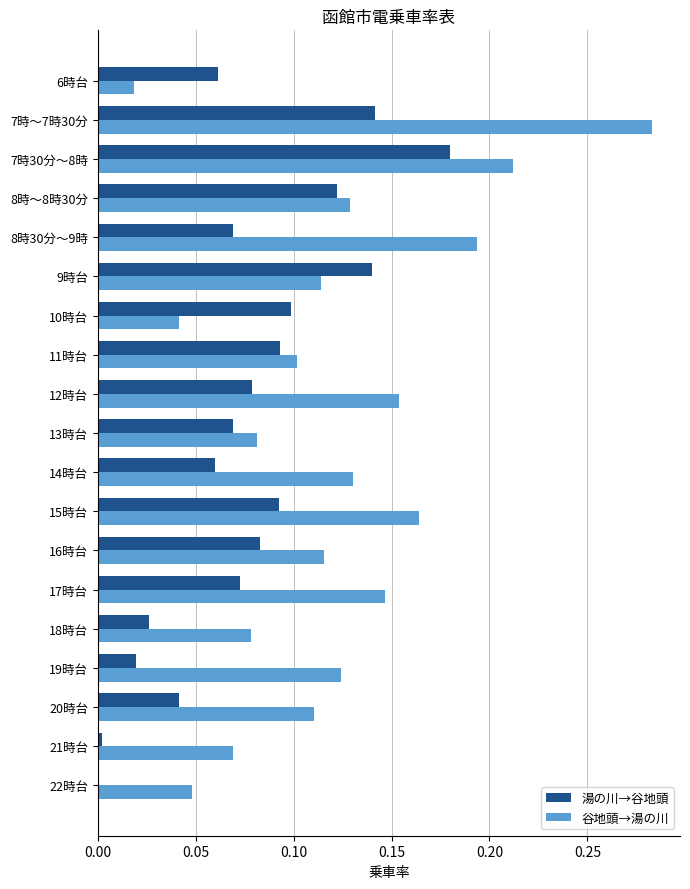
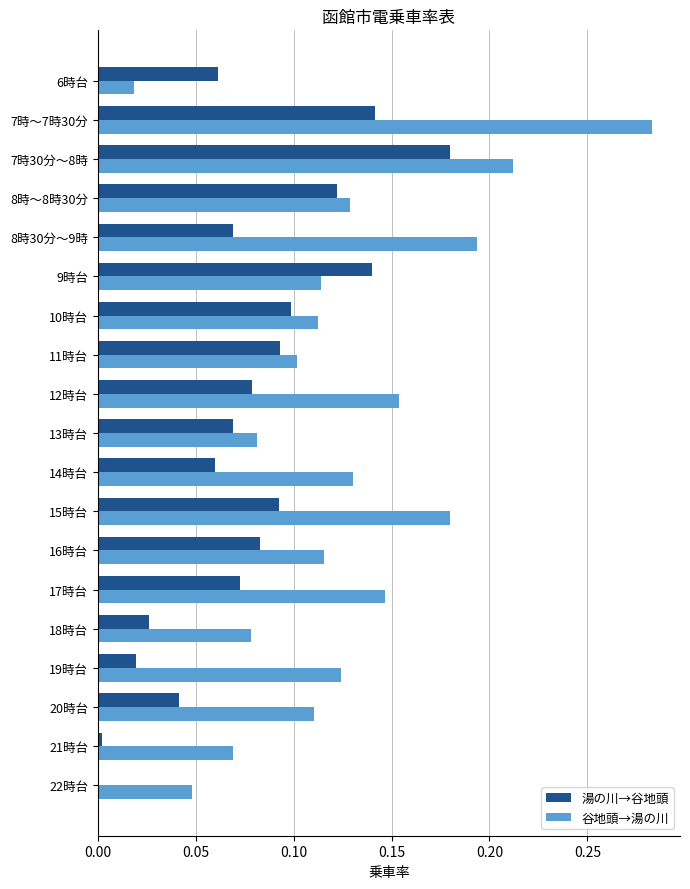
  {
    "湯の川→谷地頭": {
      "6時台": 0.061,
      "7時～7時30分": 0.142,
      "7時30分～8時": 0.180,
      "8時～8時30分": 0.122,
      "8時30分～9時": 0.069,
      "9時台": 0.140,
      "10時台": 0.099,
      "11時台": 0.093,
      "12時台": 0.079,
      "13時台": 0.069,
      "14時台": 0.060,
      "15時台": 0.092,
      "16時台": 0.083,
      "17時台": 0.073,
      "18時台": 0.026,
      "19時台": 0.019,
      "20時台": 0.042,
      "21時台": 0.002,
      "22時台": 0.000
    },
    "谷地頭→湯の川": {
      "6時台": 0.018,
      "7時～7時30分": 0.283,
      "7時30分～8時": 0.212,
      "8時～8時30分": 0.129,
      "8時30分～9時": 0.193,
      "9時台": 0.114,
-     "10時台": 0.042,
+     "10時台": 0.113,
      "11時台": 0.102,
      "12時台": 0.154,
      "13時台": 0.081,
      "14時台": 0.130,
-     "15時台": 0.164,
+     "15時台": 0.180,
      "16時台": 0.116,
      "17時台": 0.147,
      "18時台": 0.078,
      "19時台": 0.124,
      "20時台": 0.111,
      "21時台": 0.069,
      "22時台": 0.048
    }
  }
